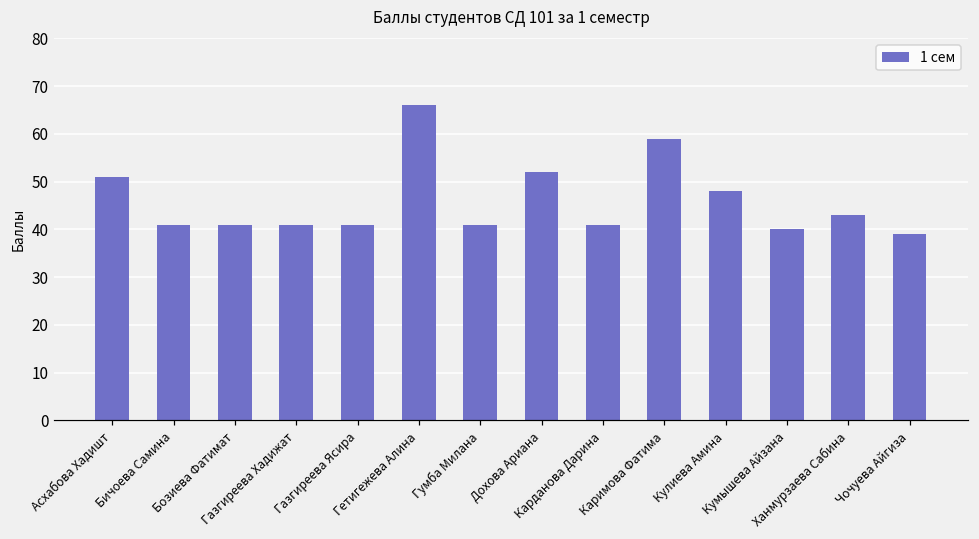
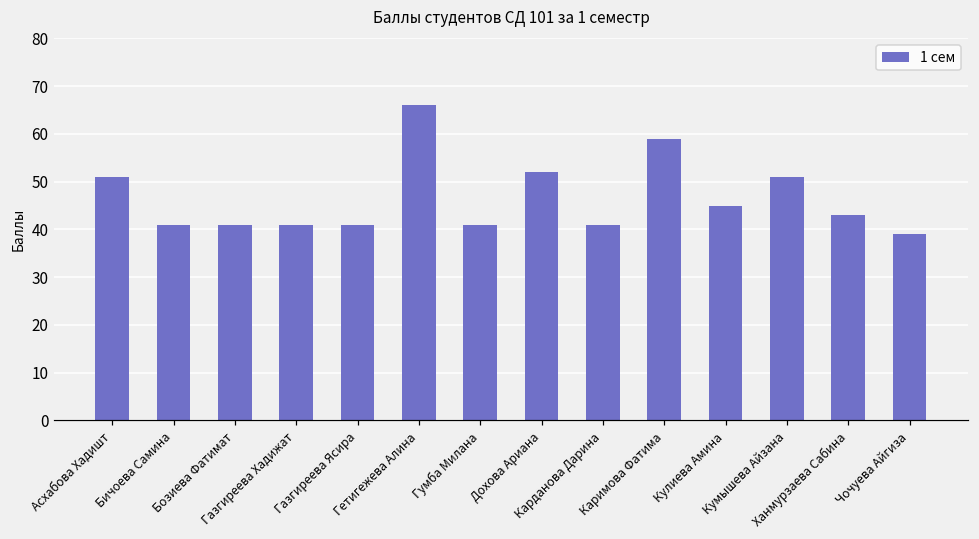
  {
    "Асхабова Хадишт": 51,
    "Бичоева Самина": 41,
    "Бозиева Фатимат": 41,
    "Газгиреева Хадижат": 41,
    "Газгиреева Ясира": 41,
    "Гетигежева Алина": 66,
    "Гумба Милана": 41,
    "Дохова Ариана": 52,
    "Карданова Дарина": 41,
    "Каримова Фатима": 59,
-   "Кулиева Амина": 48,
-   "Кумышева Айзана": 40,
+   "Кулиева Амина": 45,
+   "Кумышева Айзана": 51,
    "Ханмурзаева Сабина": 43,
    "Чочуева Айгиза": 39
  }
